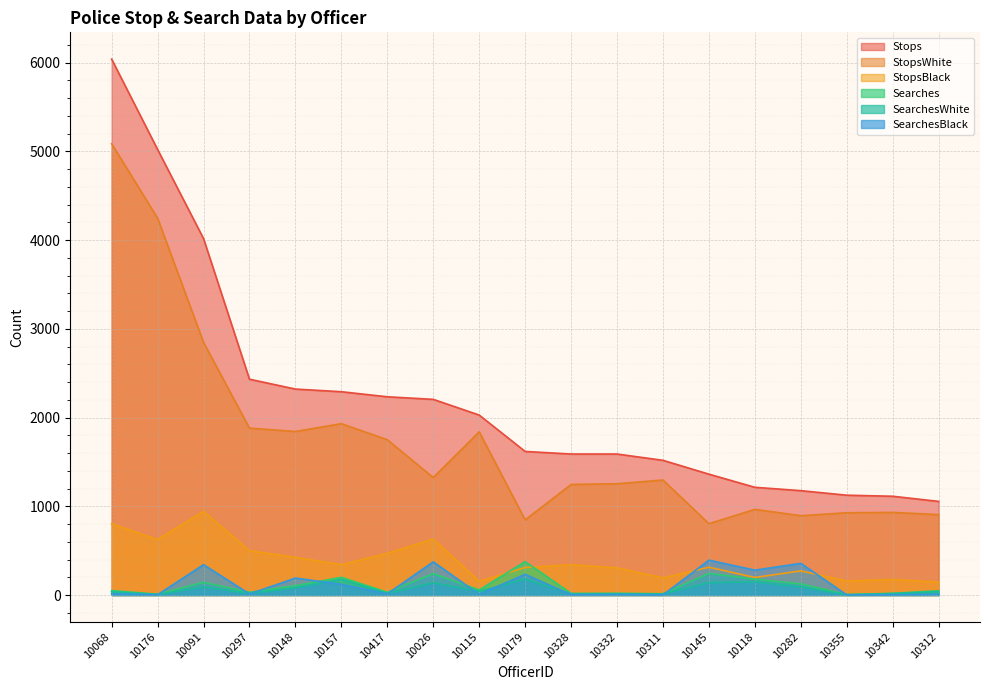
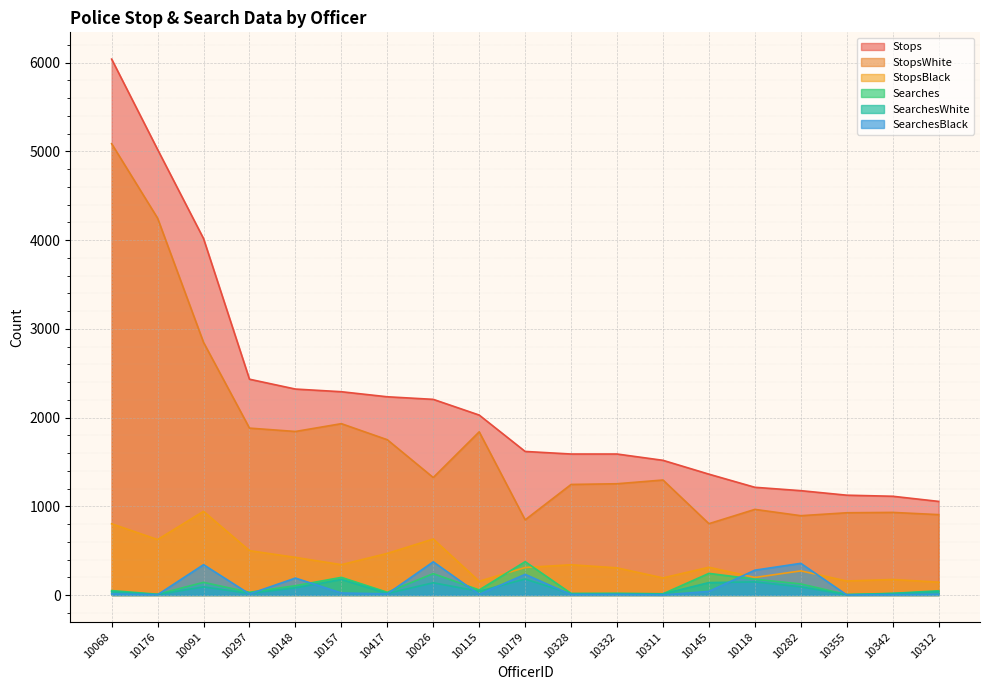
  {
    "SearchesBlack": {
      "10091": 300,
      "10148": 200,
-     "10157": 100,
+     "10157": 0,
      "10026": 400,
      "10115": 0,
      "10179": 200,
-     "10145": 400,
+     "10145": 0,
      "10118": 300,
      "10282": 400
    }
  }
